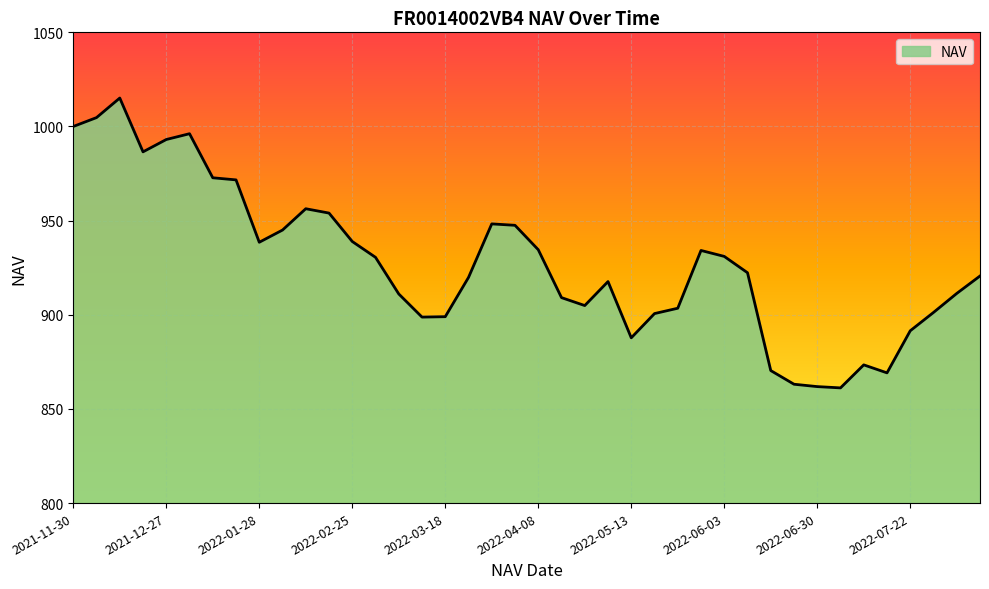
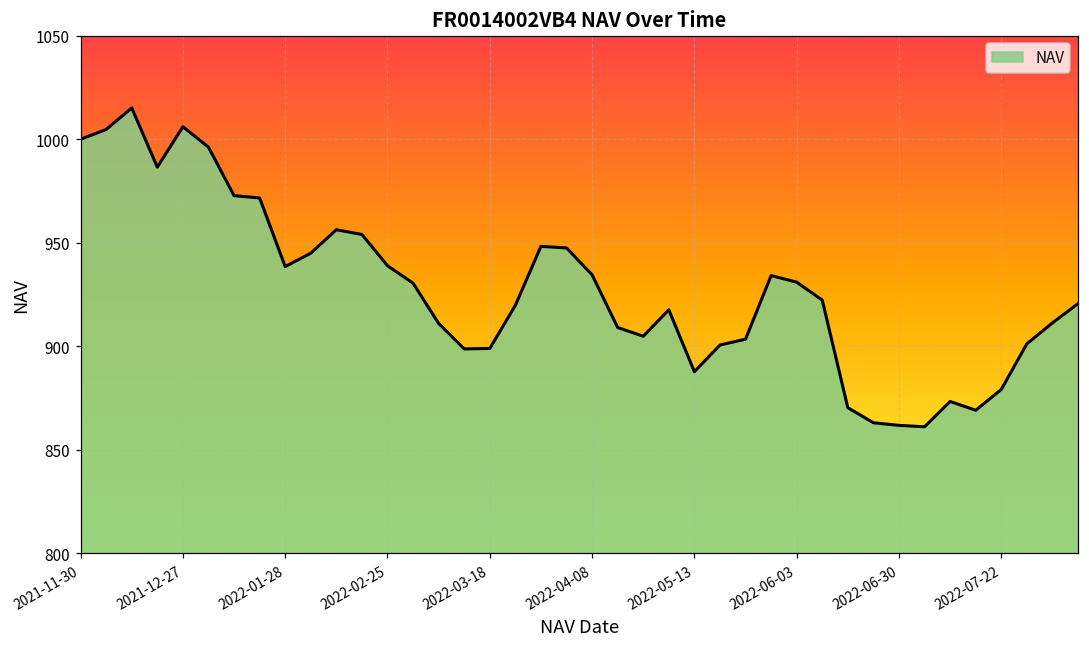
  {
    "2021-11-30": 1000,
-   "2021-12-27": 993,
+   "2021-12-27": 1006,
    "2022-01-28": 939,
    "2022-02-25": 939,
    "2022-03-18": 899,
    "2022-04-08": 935,
    "2022-05-13": 888,
    "2022-06-03": 931,
    "2022-06-30": 862,
-   "2022-07-22": 892
+   "2022-07-22": 879
  }
